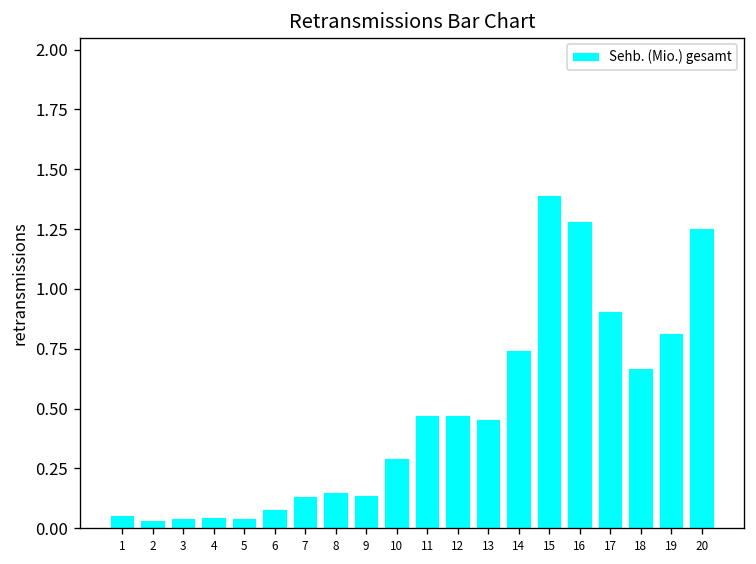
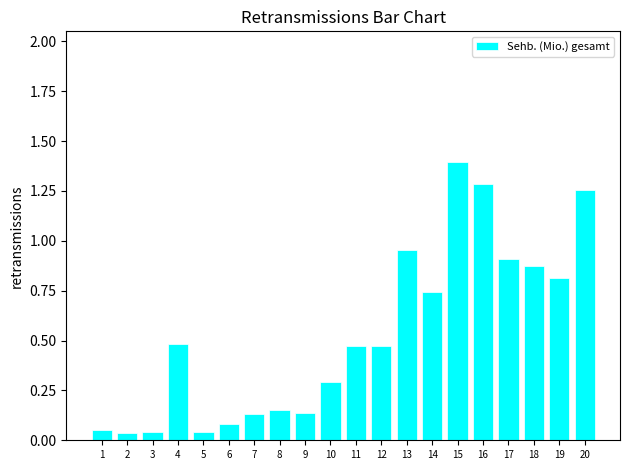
  {
    "1": 0.05,
    "2": 0.04,
    "3": 0.04,
-   "4": 0.05,
+   "4": 0.48,
    "5": 0.04,
    "6": 0.08,
    "7": 0.13,
    "8": 0.15,
    "9": 0.14,
    "10": 0.29,
    "11": 0.47,
    "12": 0.47,
-   "13": 0.46,
+   "13": 0.95,
    "14": 0.74,
    "15": 1.39,
    "16": 1.29,
    "17": 0.91,
-   "18": 0.67,
+   "18": 0.88,
    "19": 0.81,
    "20": 1.26
  }
